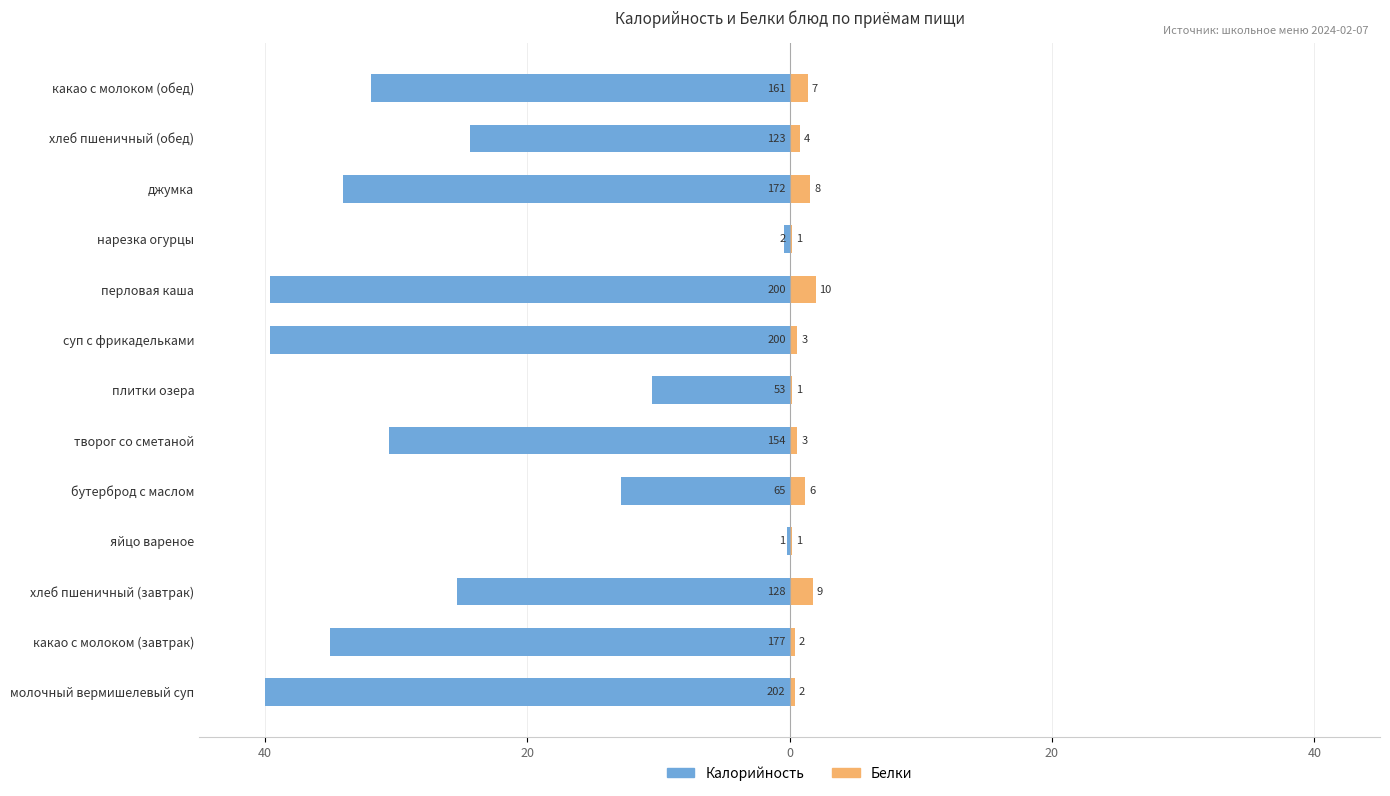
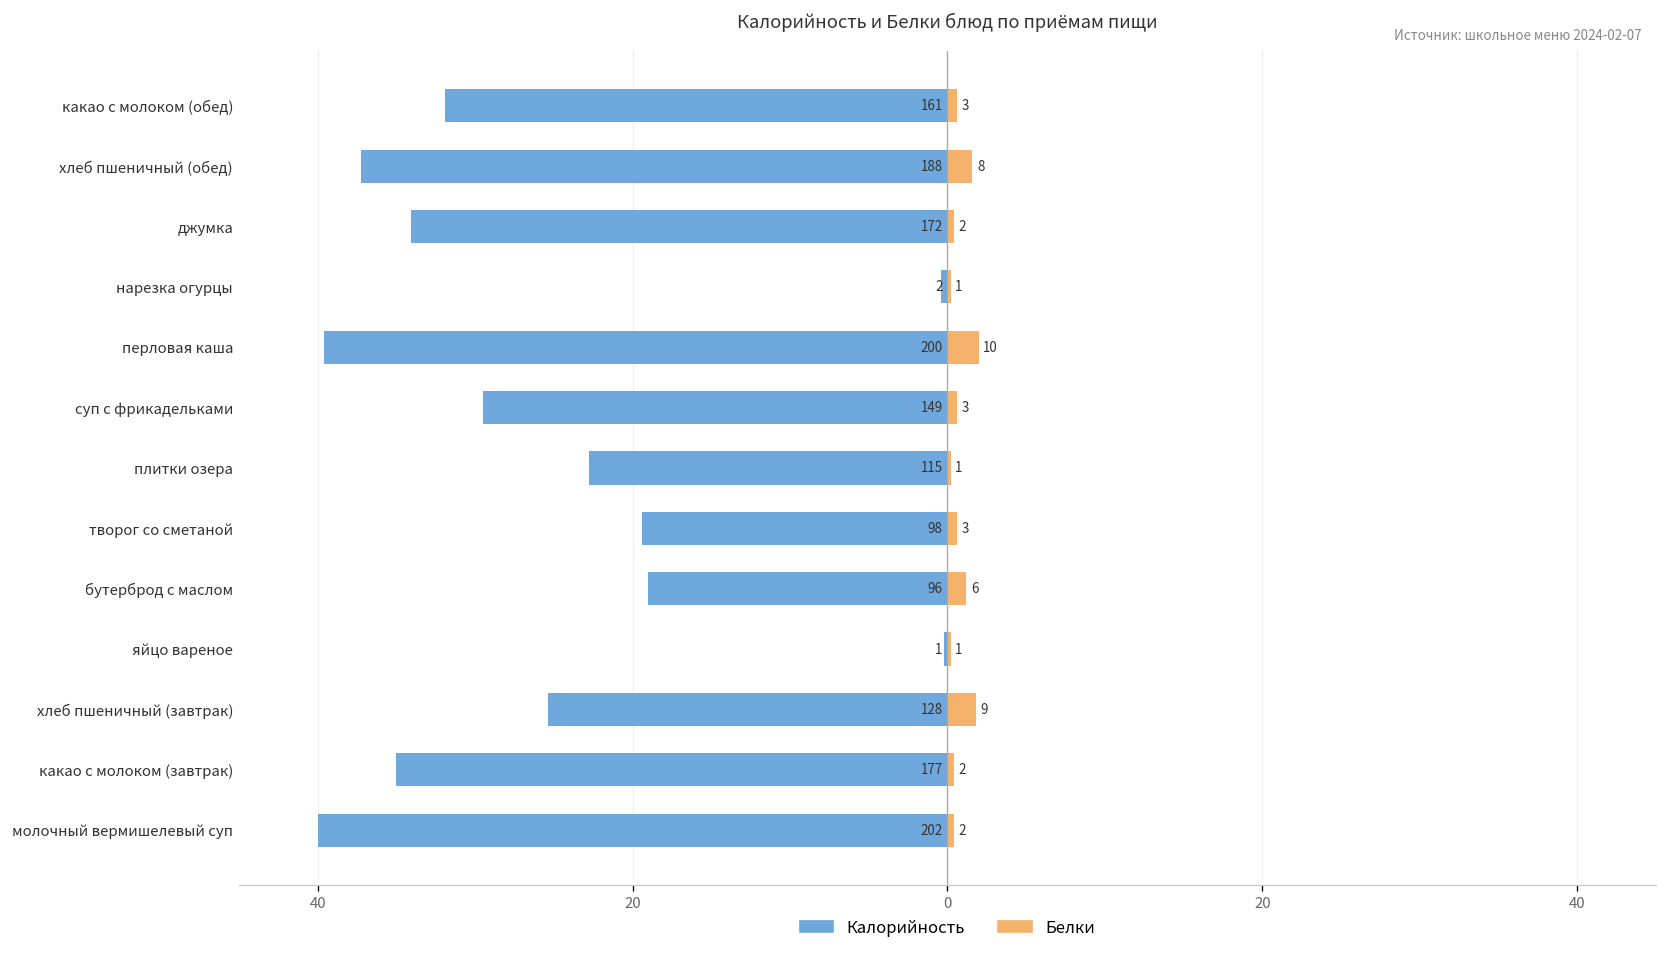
  {
    "Калорийность": {
-     "хлеб пшеничный (обед)": 123,
-     "суп с фрикадельками": 200,
-     "плитки озера": 53,
-     "творог со сметаной": 154,
-     "бутерброд с маслом": 65
+     "хлеб пшеничный (обед)": 188,
+     "суп с фрикадельками": 149,
+     "плитки озера": 115,
+     "творог со сметаной": 98,
+     "бутерброд с маслом": 96
    },
    "Белки": {
-     "какао с молоком (обед)": 7,
-     "хлеб пшеничный (обед)": 4,
-     "джумка": 8
+     "какао с молоком (обед)": 3,
+     "хлеб пшеничный (обед)": 8,
+     "джумка": 2
    }
  }
